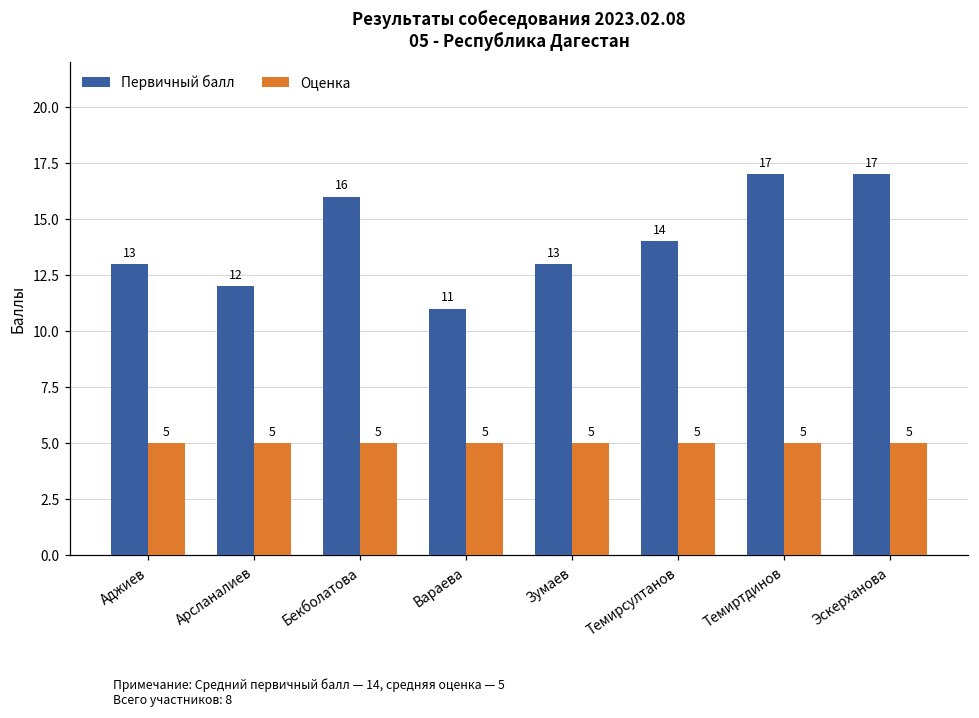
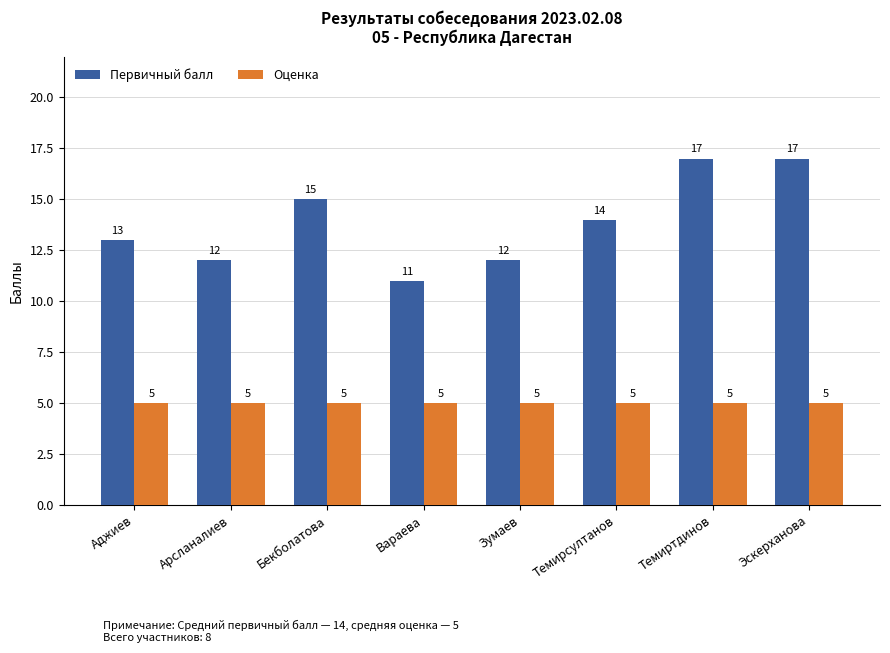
  {
    "Первичный балл": {
      "Аджиев": 13,
      "Арсланалиев": 12,
-     "Бекболатова": 16,
+     "Бекболатова": 15,
      "Вараева": 11,
-     "Зумаев": 13,
+     "Зумаев": 12,
      "Темирсултанов": 14,
      "Темиртдинов": 17,
      "Эскерханова": 17
    },
    "Оценка": {
      "Аджиев": 5,
      "Арсланалиев": 5,
      "Бекболатова": 5,
      "Вараева": 5,
      "Зумаев": 5,
      "Темирсултанов": 5,
      "Темиртдинов": 5,
      "Эскерханова": 5
    }
  }
